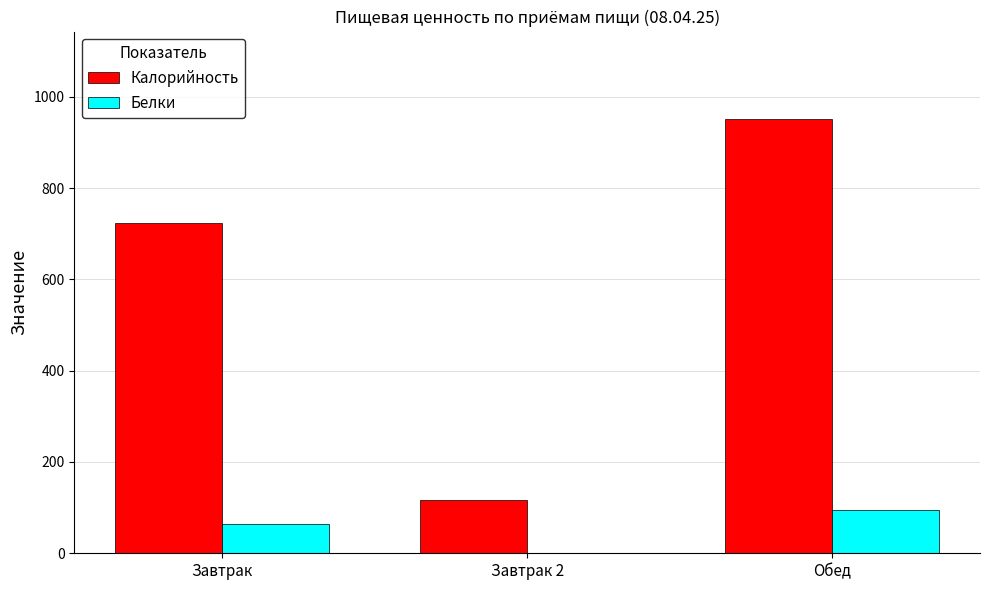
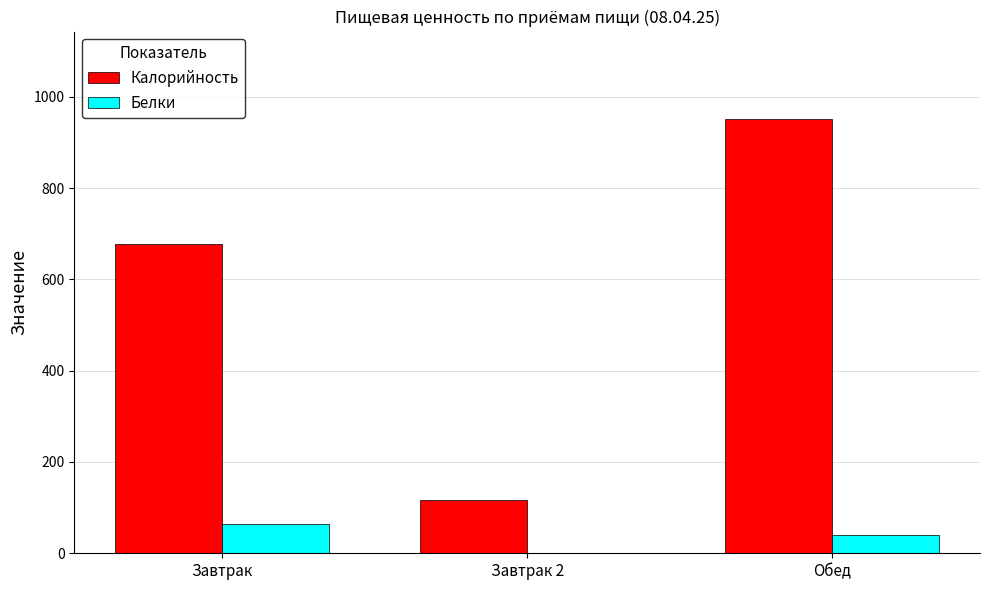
  {
    "Калорийность": {
-     "Завтрак": 720,
+     "Завтрак": 680,
      "Завтрак 2": 120,
      "Обед": 950
    },
    "Белки": {
      "Завтрак": 70,
-     "Обед": 90
+     "Обед": 40
    }
  }
